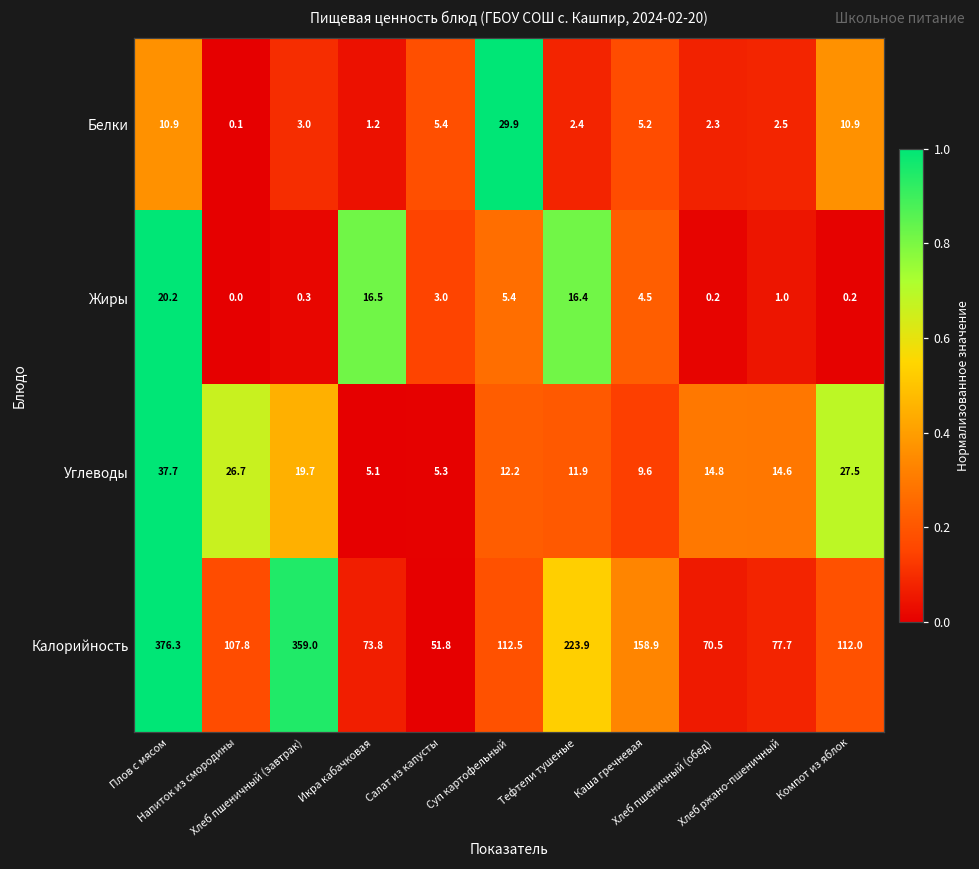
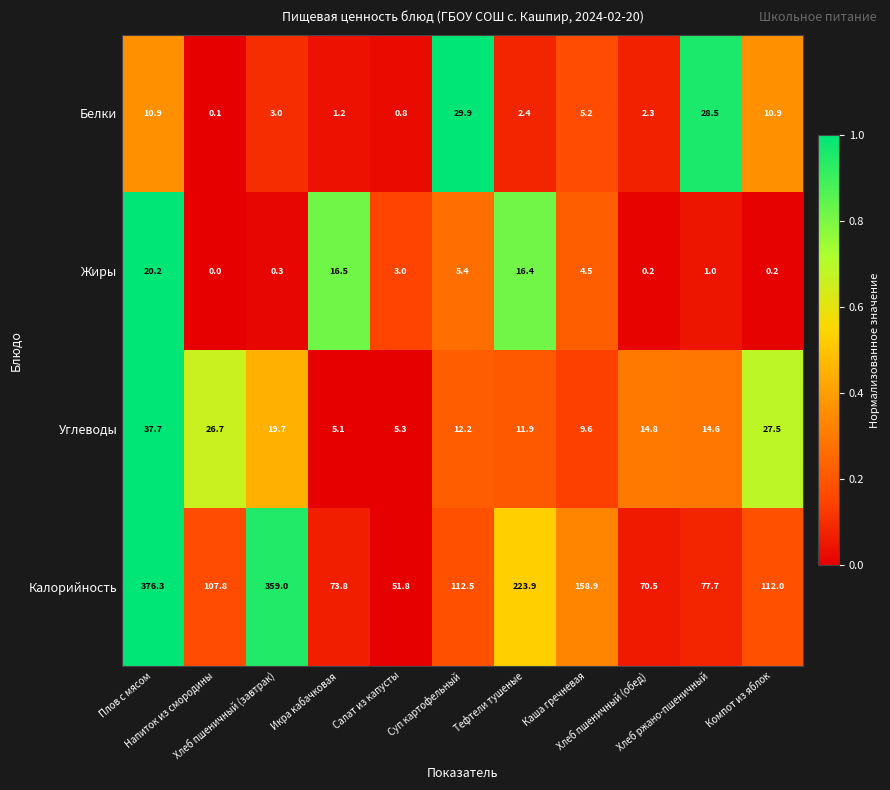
  {
    "Белки": {
      "Плов с мясом": 10.9,
      "Напиток из смородины": 0.1,
      "Хлеб пшеничный (завтрак)": 3.0,
      "Икра кабачковая": 1.2,
-     "Салат из капусты": 5.4,
+     "Салат из капусты": 0.8,
      "Суп картофельный": 29.9,
      "Тефтели тушеные": 2.4,
      "Каша гречневая": 5.2,
      "Хлеб пшеничный (обед)": 2.3,
-     "Хлеб ржано-пшеничный": 2.5,
+     "Хлеб ржано-пшеничный": 28.5,
      "Компот из яблок": 10.9
    },
    "Жиры": {
      "Плов с мясом": 20.2,
      "Напиток из смородины": 0.0,
      "Хлеб пшеничный (завтрак)": 0.3,
      "Икра кабачковая": 16.5,
      "Салат из капусты": 3.0,
      "Суп картофельный": 5.4,
      "Тефтели тушеные": 16.4,
      "Каша гречневая": 4.5,
      "Хлеб пшеничный (обед)": 0.2,
      "Хлеб ржано-пшеничный": 1.0,
      "Компот из яблок": 0.2
    },
    "Углеводы": {
      "Плов с мясом": 37.7,
      "Напиток из смородины": 26.7,
      "Хлеб пшеничный (завтрак)": 19.7,
      "Икра кабачковая": 5.1,
      "Салат из капусты": 5.3,
      "Суп картофельный": 12.2,
      "Тефтели тушеные": 11.9,
      "Каша гречневая": 9.6,
      "Хлеб пшеничный (обед)": 14.8,
      "Хлеб ржано-пшеничный": 14.6,
      "Компот из яблок": 27.5
    },
    "Калорийность": {
      "Плов с мясом": 376.3,
      "Напиток из смородины": 107.8,
      "Хлеб пшеничный (завтрак)": 359.0,
      "Икра кабачковая": 73.8,
      "Салат из капусты": 51.8,
      "Суп картофельный": 112.5,
      "Тефтели тушеные": 223.9,
      "Каша гречневая": 158.9,
      "Хлеб пшеничный (обед)": 70.5,
      "Хлеб ржано-пшеничный": 77.7,
      "Компот из яблок": 112.0
    }
  }
